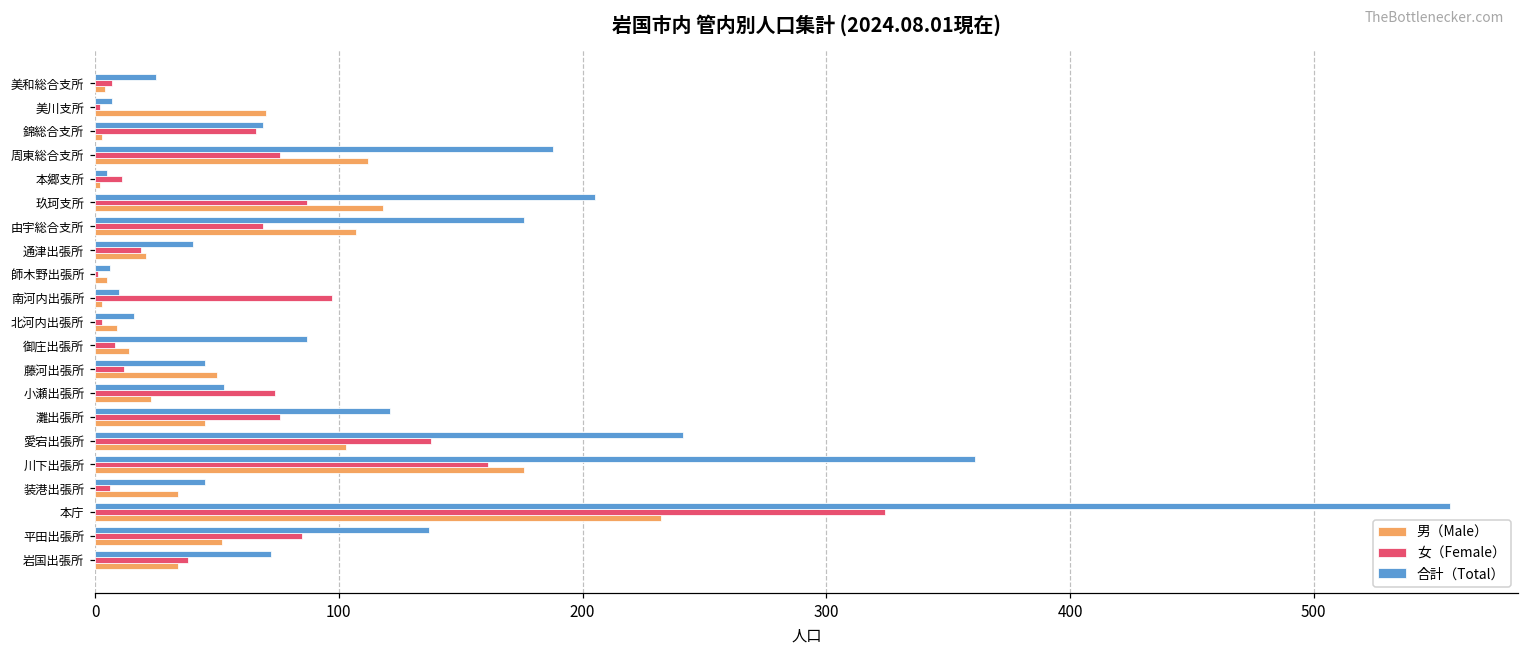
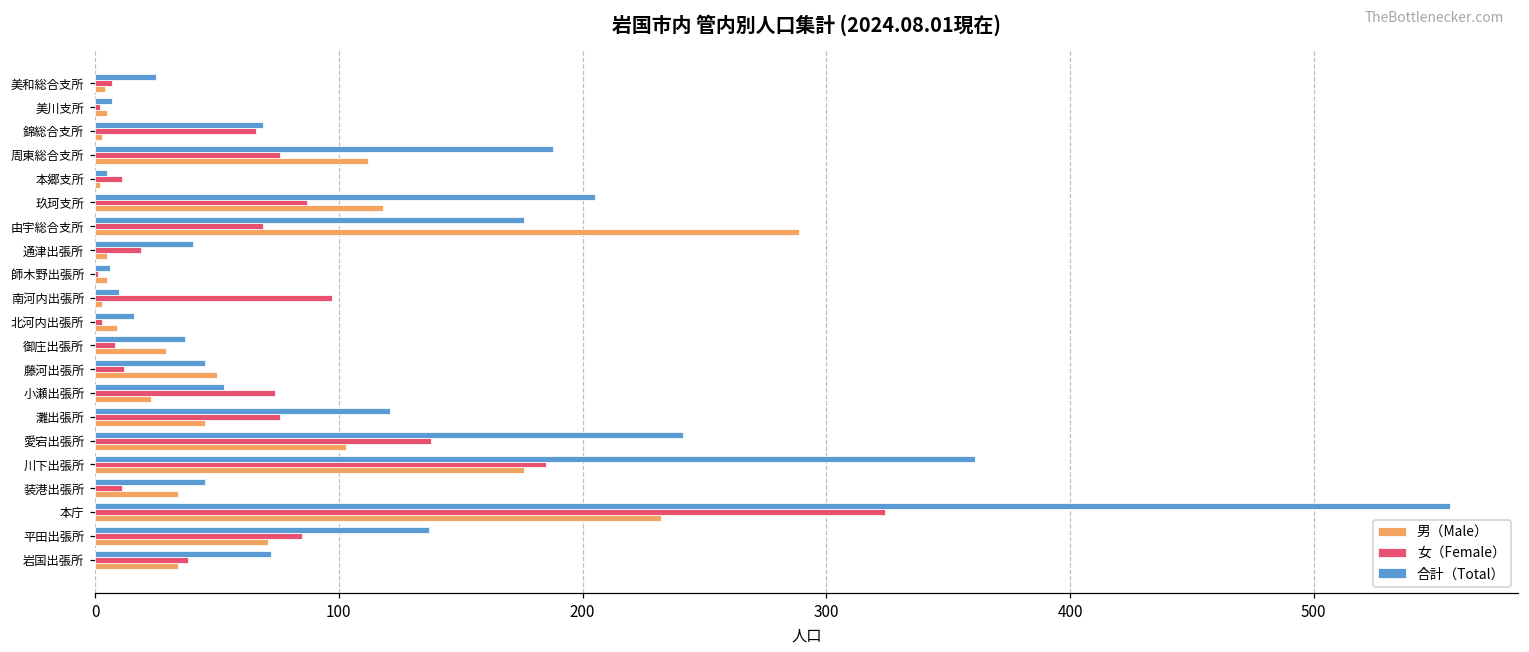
  {
    "男（Male）": {
      "美和総合支所": 4,
-     "美川支所": 70,
+     "美川支所": 5,
      "錦総合支所": 3,
      "周東総合支所": 112,
      "本郷支所": 2,
      "玖珂支所": 118,
-     "由宇総合支所": 107,
-     "通津出張所": 21,
+     "由宇総合支所": 289,
+     "通津出張所": 5,
      "師木野出張所": 5,
      "南河内出張所": 3,
      "北河内出張所": 9,
-     "御庄出張所": 14,
+     "御庄出張所": 29,
      "藤河出張所": 50,
      "小瀬出張所": 23,
      "灘出張所": 45,
      "愛宕出張所": 103,
      "川下出張所": 176,
      "装港出張所": 34,
      "本庁": 232,
-     "平田出張所": 52,
+     "平田出張所": 71,
      "岩国出張所": 34
    },
    "女（Female）": {
      "美和総合支所": 7,
      "美川支所": 2,
      "錦総合支所": 66,
      "周東総合支所": 76,
      "本郷支所": 11,
      "玖珂支所": 87,
      "由宇総合支所": 69,
      "通津出張所": 19,
      "南河内出張所": 97,
      "北河内出張所": 3,
      "御庄出張所": 8,
      "藤河出張所": 12,
      "小瀬出張所": 74,
      "灘出張所": 76,
      "愛宕出張所": 138,
-     "川下出張所": 161,
-     "装港出張所": 6,
+     "川下出張所": 185,
+     "装港出張所": 11,
      "本庁": 324,
      "平田出張所": 85,
      "岩国出張所": 38
    },
    "合計（Total）": {
      "美和総合支所": 25,
      "美川支所": 7,
      "錦総合支所": 69,
      "周東総合支所": 188,
      "本郷支所": 5,
      "玖珂支所": 205,
      "由宇総合支所": 176,
      "通津出張所": 40,
      "師木野出張所": 6,
      "南河内出張所": 10,
      "北河内出張所": 16,
-     "御庄出張所": 87,
+     "御庄出張所": 37,
      "藤河出張所": 45,
      "小瀬出張所": 53,
      "灘出張所": 121,
      "愛宕出張所": 241,
      "川下出張所": 361,
      "装港出張所": 45,
      "本庁": 556,
      "平田出張所": 137,
      "岩国出張所": 72
    }
  }
